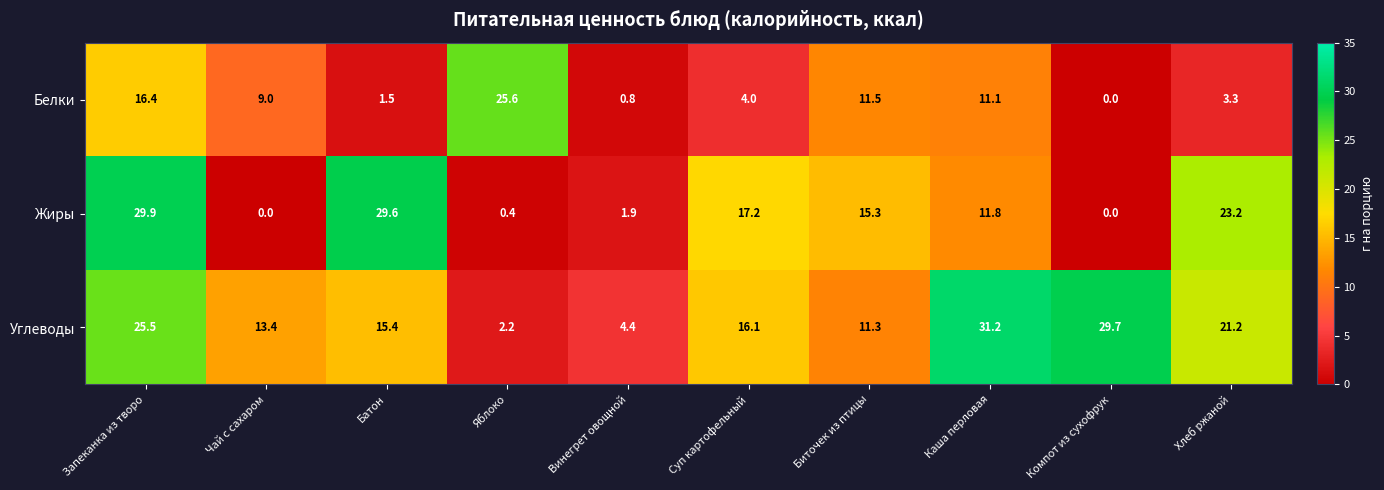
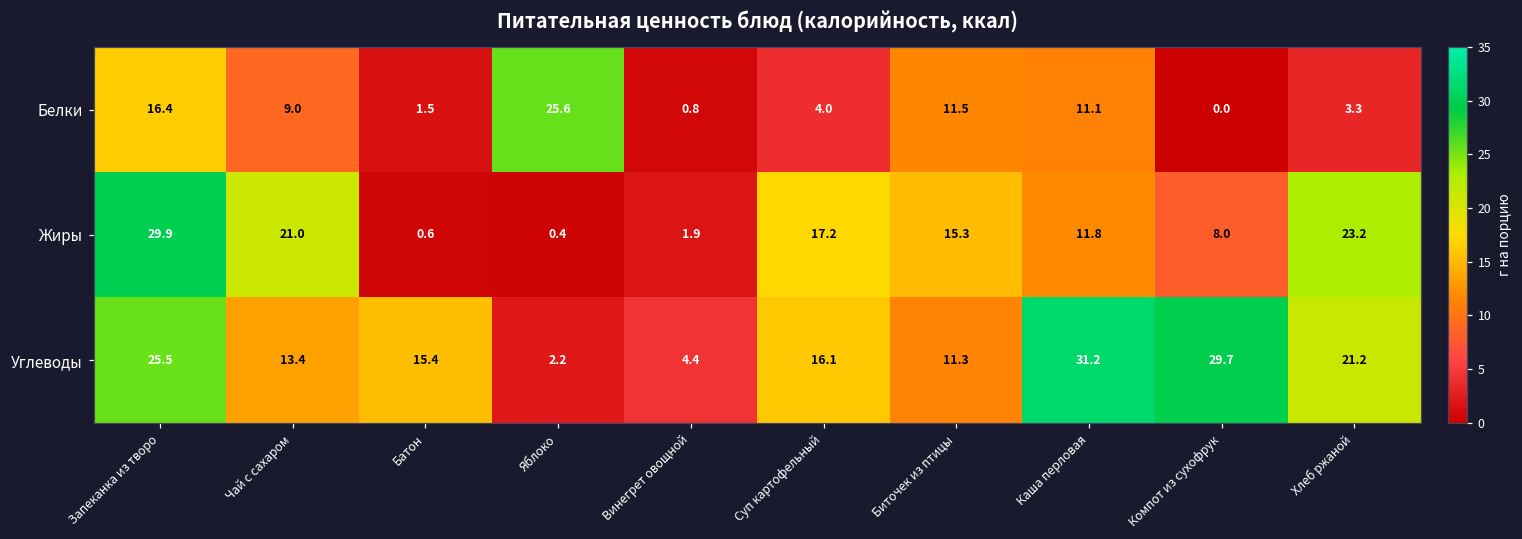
  {
    "Белки": {
      "Запеканка из творо": 16.4,
      "Чай с сахаром": 9.0,
      "Батон": 1.5,
      "Яблоко": 25.6,
      "Винегрет овощной": 0.8,
      "Суп картофельный": 4.0,
      "Биточек из птицы": 11.5,
      "Каша перловая": 11.1,
      "Компот из сухофрук": 0.0,
      "Хлеб ржаной": 3.3
    },
    "Жиры": {
      "Запеканка из творо": 29.9,
-     "Чай с сахаром": 0.0,
-     "Батон": 29.6,
+     "Чай с сахаром": 21.0,
+     "Батон": 0.6,
      "Яблоко": 0.4,
      "Винегрет овощной": 1.9,
      "Суп картофельный": 17.2,
      "Биточек из птицы": 15.3,
      "Каша перловая": 11.8,
-     "Компот из сухофрук": 0.0,
+     "Компот из сухофрук": 8.0,
      "Хлеб ржаной": 23.2
    },
    "Углеводы": {
      "Запеканка из творо": 25.5,
      "Чай с сахаром": 13.4,
      "Батон": 15.4,
      "Яблоко": 2.2,
      "Винегрет овощной": 4.4,
      "Суп картофельный": 16.1,
      "Биточек из птицы": 11.3,
      "Каша перловая": 31.2,
      "Компот из сухофрук": 29.7,
      "Хлеб ржаной": 21.2
    }
  }
